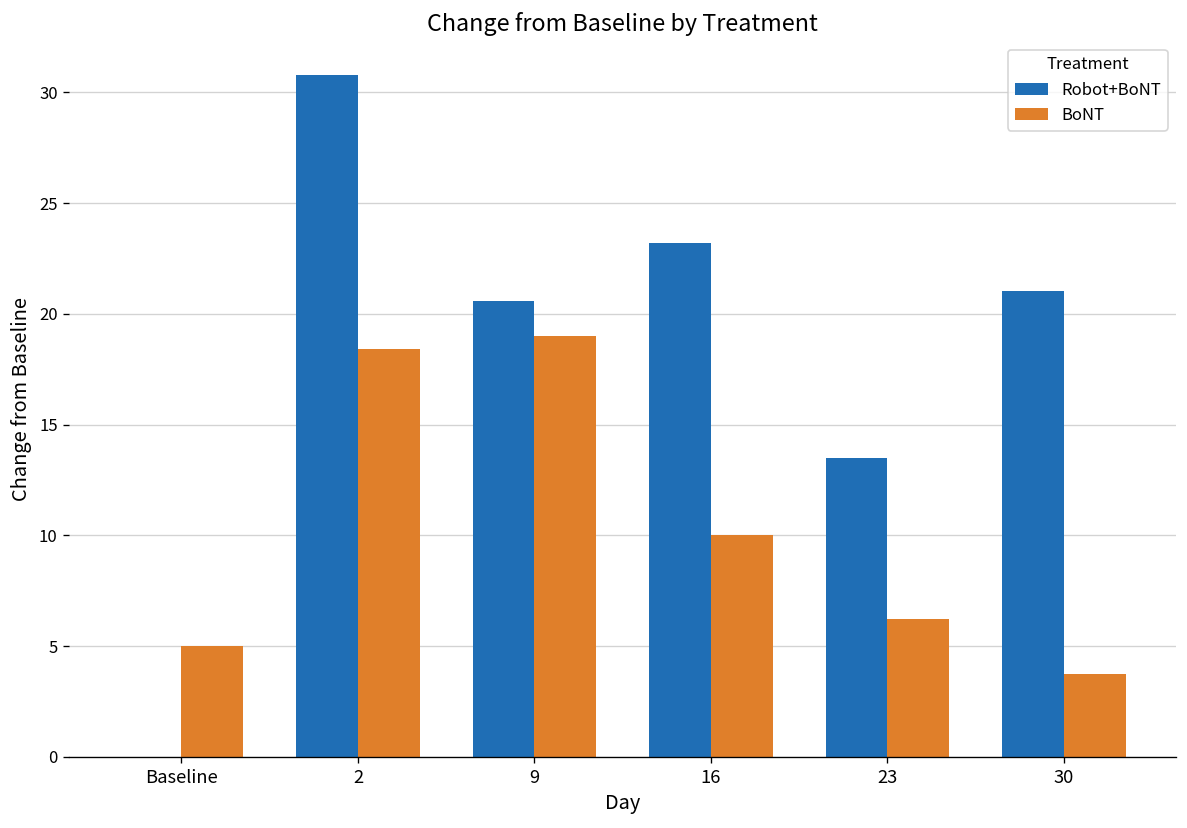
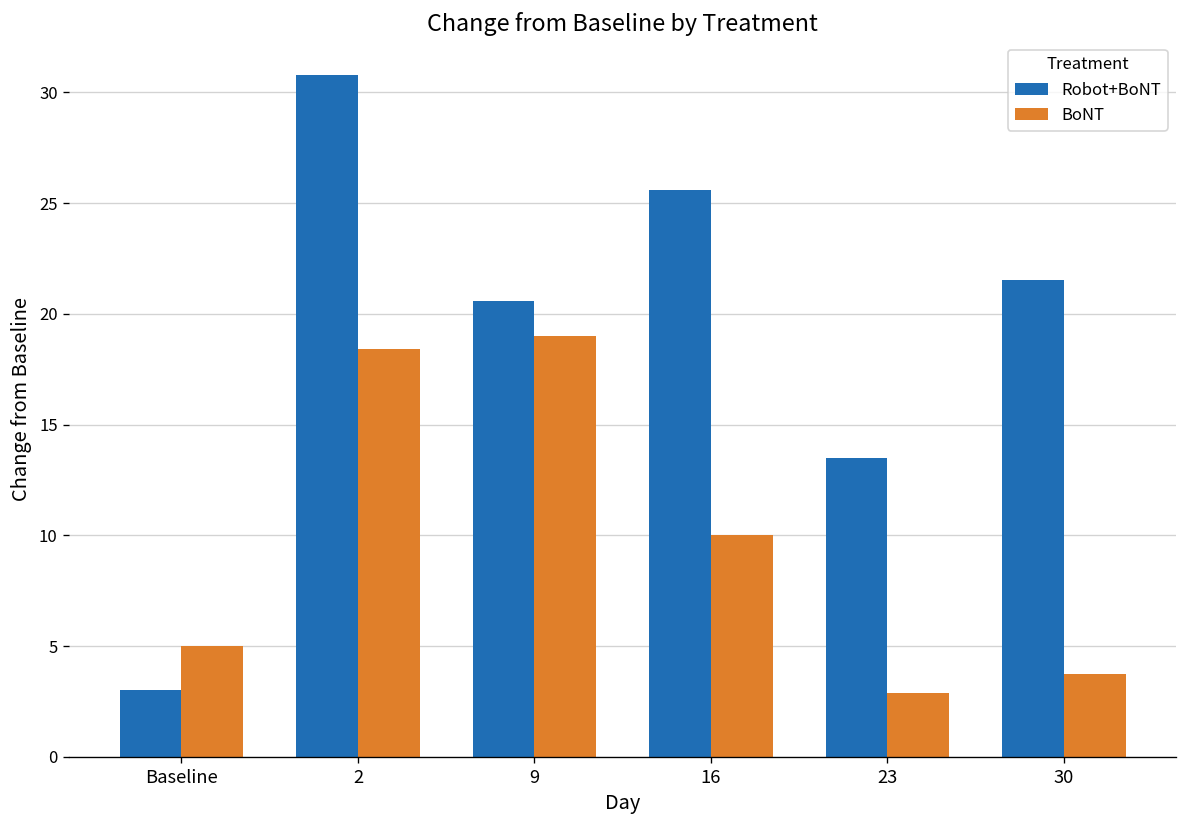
  {
    "Robot+BoNT": {
-     "Baseline": 0,
+     "Baseline": 3,
      "2": 30.8,
      "9": 20.6,
-     "16": 23.2,
+     "16": 25.6,
      "23": 13.5,
-     "30": 21.0
+     "30": 21.5
    },
    "BoNT": {
      "Baseline": 5.0,
      "2": 18.4,
      "9": 19.0,
      "16": 10.0,
-     "23": 6.2,
+     "23": 2.9,
      "30": 3.7
    }
  }
